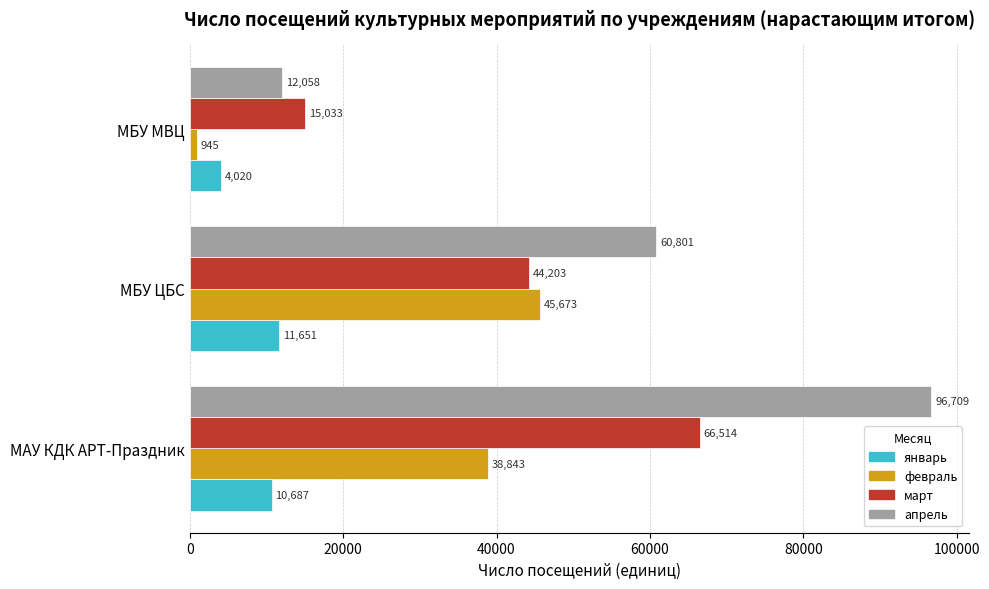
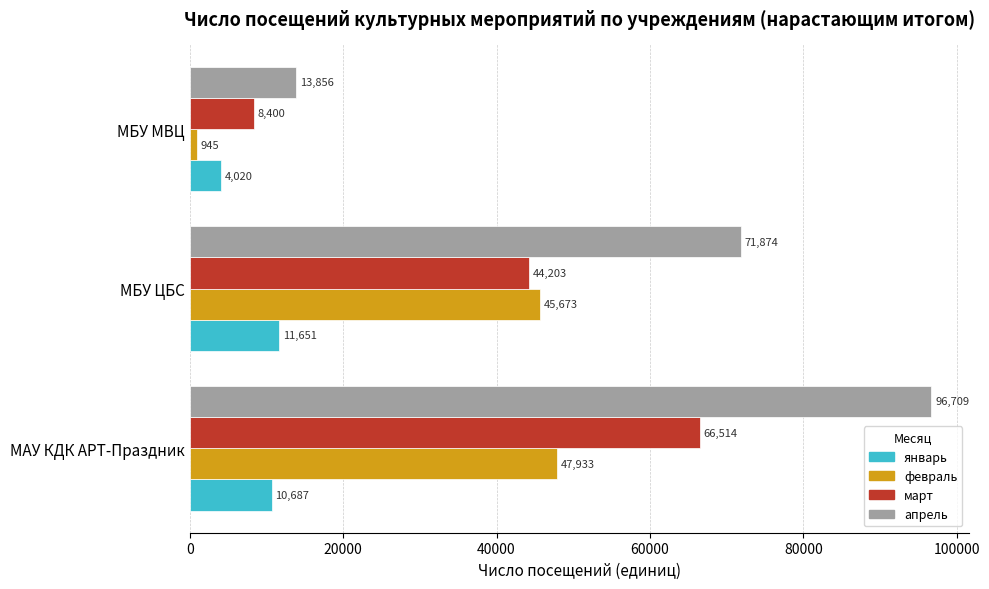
  {
    "январь": {
      "МБУ МВЦ": "4,020",
      "МБУ ЦБС": "11,651",
      "МАУ КДК АРТ-Праздник": "10,687"
    },
    "февраль": {
      "МБУ МВЦ": "945",
      "МБУ ЦБС": "45,673",
-     "МАУ КДК АРТ-Праздник": "38,843"
+     "МАУ КДК АРТ-Праздник": "47,933"
    },
    "март": {
-     "МБУ МВЦ": "15,033",
+     "МБУ МВЦ": "8,400",
      "МБУ ЦБС": "44,203",
      "МАУ КДК АРТ-Праздник": "66,514"
    },
    "апрель": {
-     "МБУ МВЦ": "12,058",
-     "МБУ ЦБС": "60,801",
+     "МБУ МВЦ": "13,856",
+     "МБУ ЦБС": "71,874",
      "МАУ КДК АРТ-Праздник": "96,709"
    }
  }
